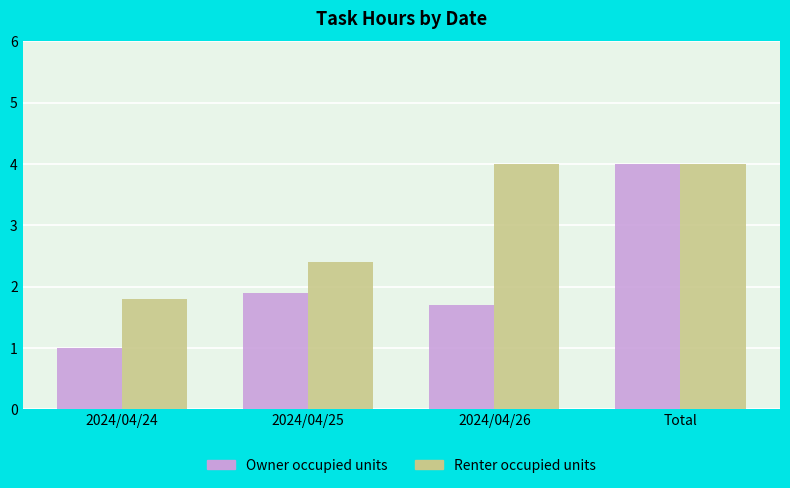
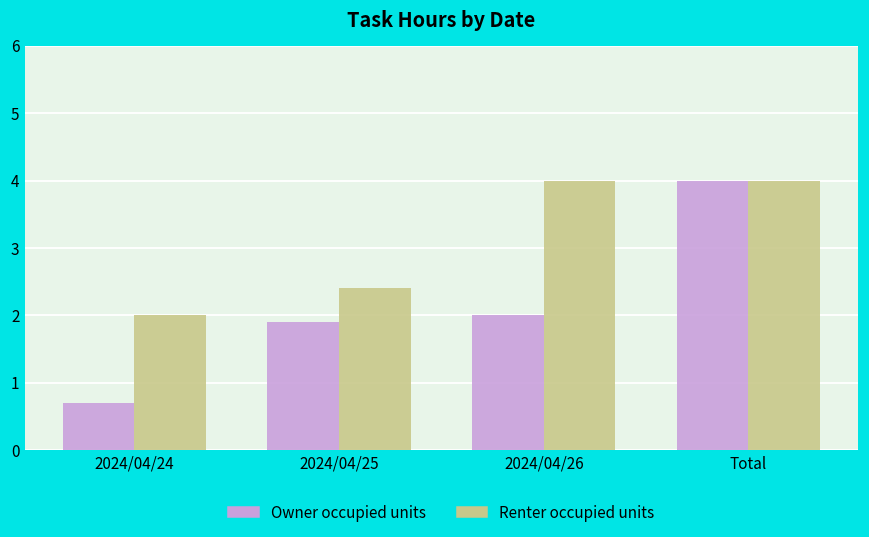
  {
    "Owner occupied units": {
-     "2024/04/24": 1.0,
+     "2024/04/24": 0.7,
      "2024/04/25": 1.9,
-     "2024/04/26": 1.7,
+     "2024/04/26": 2.0,
      "Total": 4.0
    },
    "Renter occupied units": {
-     "2024/04/24": 1.8,
+     "2024/04/24": 2.0,
      "2024/04/25": 2.4,
      "2024/04/26": 4.0,
      "Total": 4.0
    }
  }
